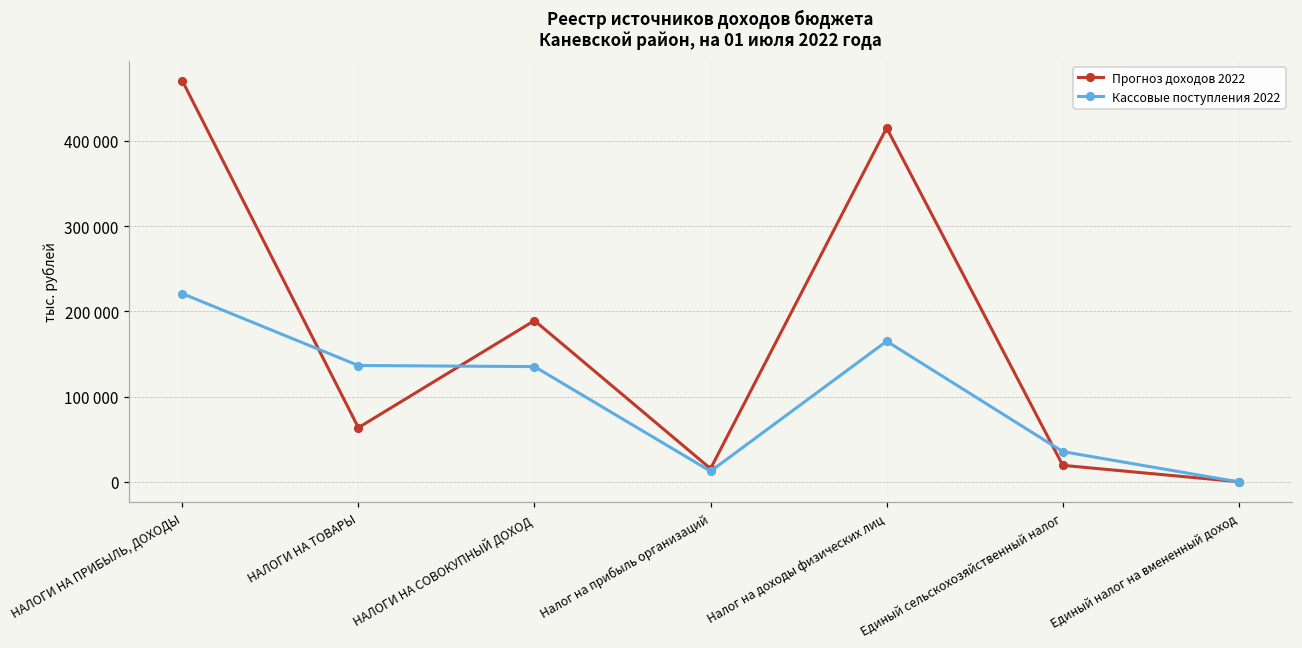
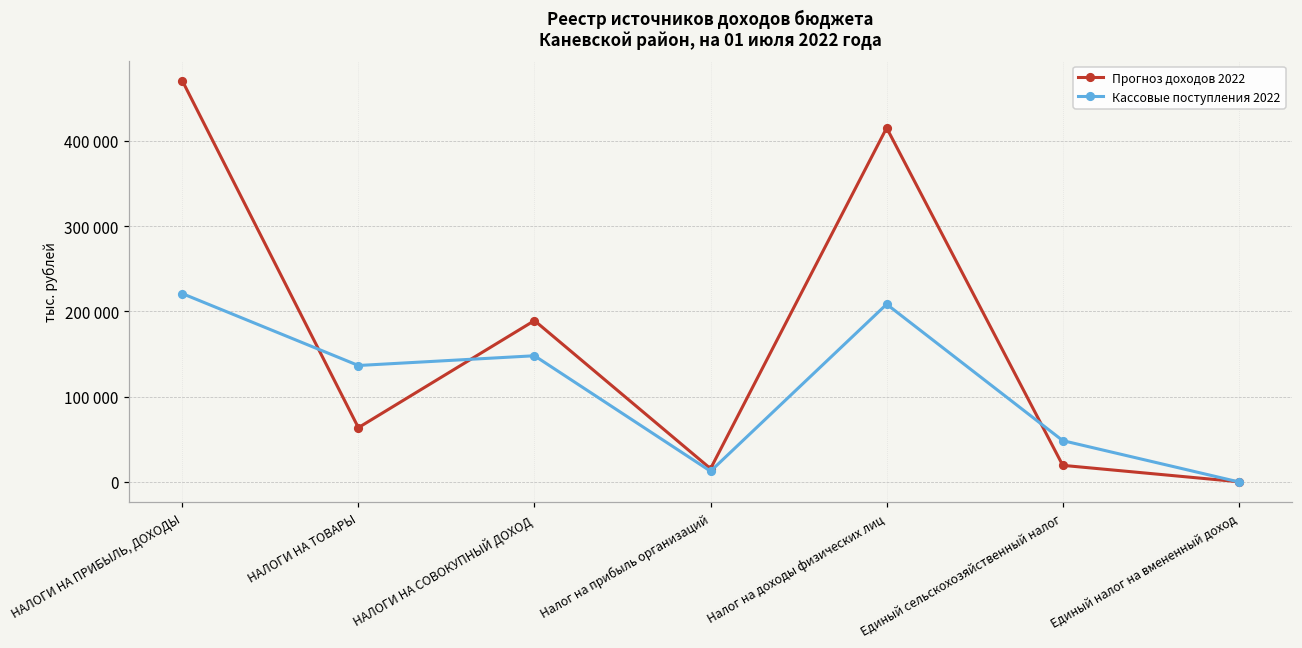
  {
    "Прогноз доходов 2022": {
      "НАЛОГИ НА ПРИБЫЛЬ, ДОХОДЫ": 470000,
      "НАЛОГИ НА ТОВАРЫ": 60000,
      "НАЛОГИ НА СОВОКУПНЫЙ ДОХОД": 190000,
      "Налог на доходы физических лиц": 420000,
      "Единый сельскохозяйственный налог": 20000
    },
    "Кассовые поступления 2022": {
      "НАЛОГИ НА ПРИБЫЛЬ, ДОХОДЫ": 220000,
      "НАЛОГИ НА ТОВАРЫ": 140000,
-     "НАЛОГИ НА СОВОКУПНЫЙ ДОХОД": 140000,
-     "Налог на доходы физических лиц": 170000,
-     "Единый сельскохозяйственный налог": 40000
+     "НАЛОГИ НА СОВОКУПНЫЙ ДОХОД": 150000,
+     "Налог на доходы физических лиц": 210000,
+     "Единый сельскохозяйственный налог": 50000
    }
  }
